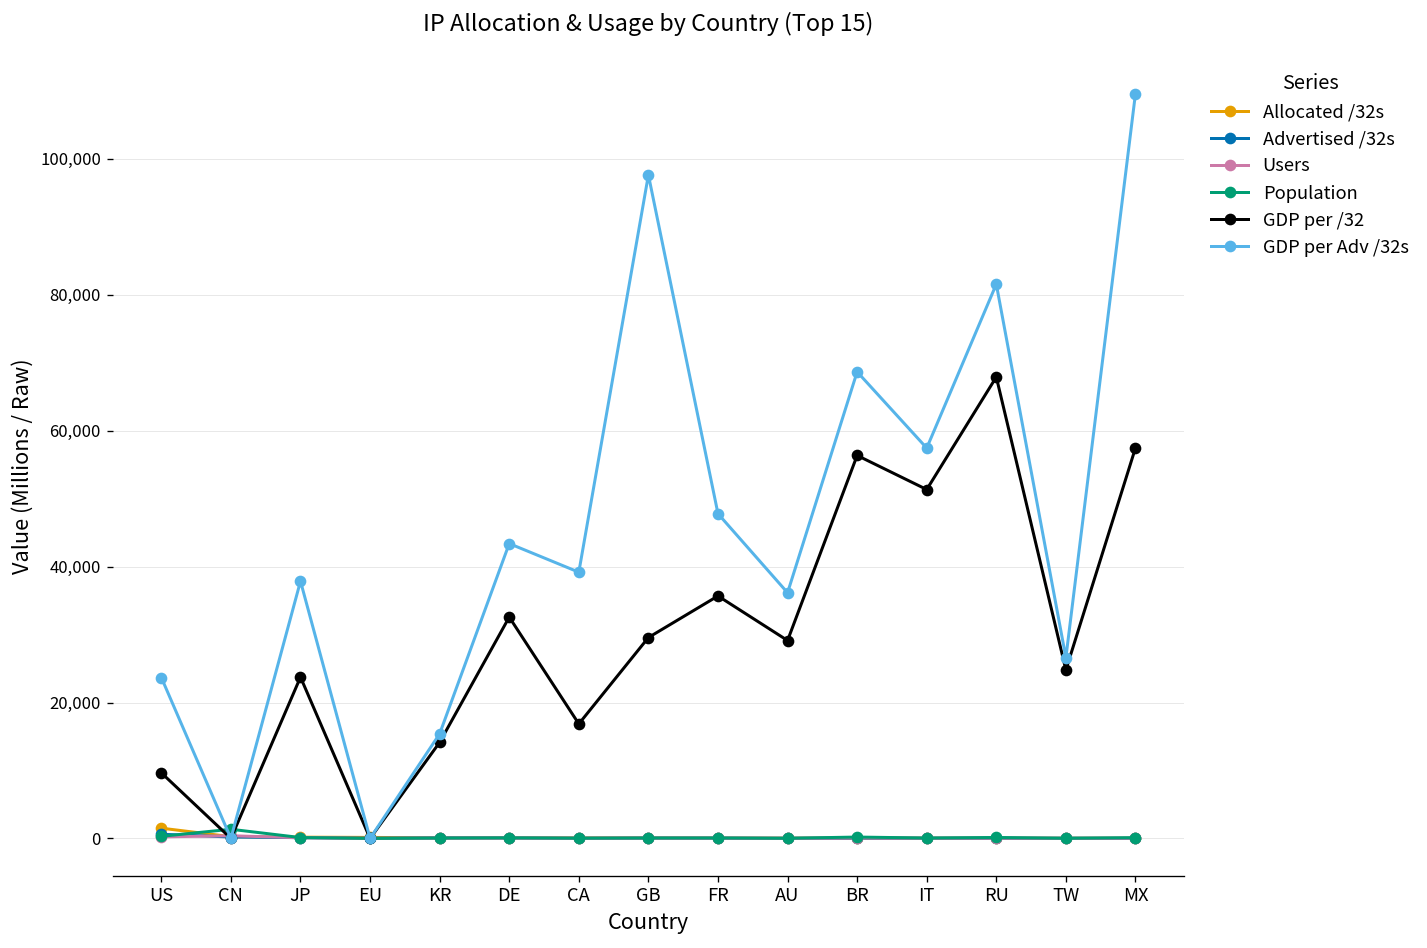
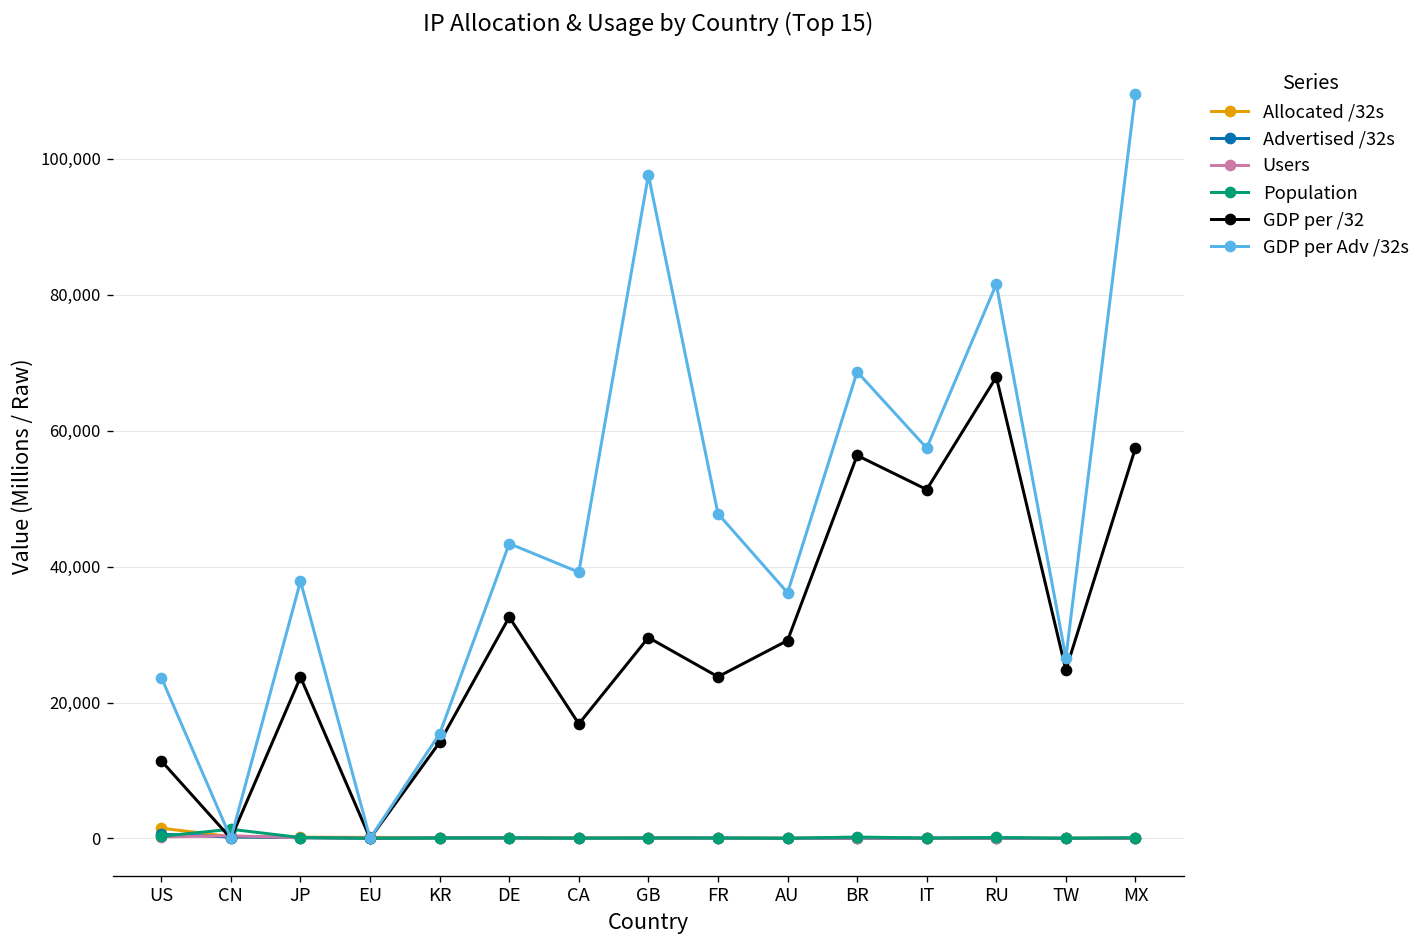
  {
    "Allocated /32s": {
      "US": "2,000"
    },
    "Population": {
      "CN": "1,000"
    },
    "GDP per /32": {
-     "US": "10,000",
+     "US": "11,000",
      "JP": "24,000",
      "KR": "14,000",
      "DE": "33,000",
      "CA": "17,000",
      "GB": "30,000",
-     "FR": "36,000",
+     "FR": "24,000",
      "AU": "29,000",
      "BR": "56,000",
      "IT": "51,000",
      "RU": "68,000",
      "TW": "25,000",
      "MX": "57,000"
    },
    "GDP per Adv /32s": {
      "US": "24,000",
      "JP": "38,000",
      "KR": "15,000",
      "DE": "43,000",
      "CA": "39,000",
      "GB": "98,000",
      "FR": "48,000",
      "AU": "36,000",
      "BR": "69,000",
      "IT": "57,000",
      "RU": "82,000",
      "TW": "27,000",
      "MX": "110,000"
    }
  }
